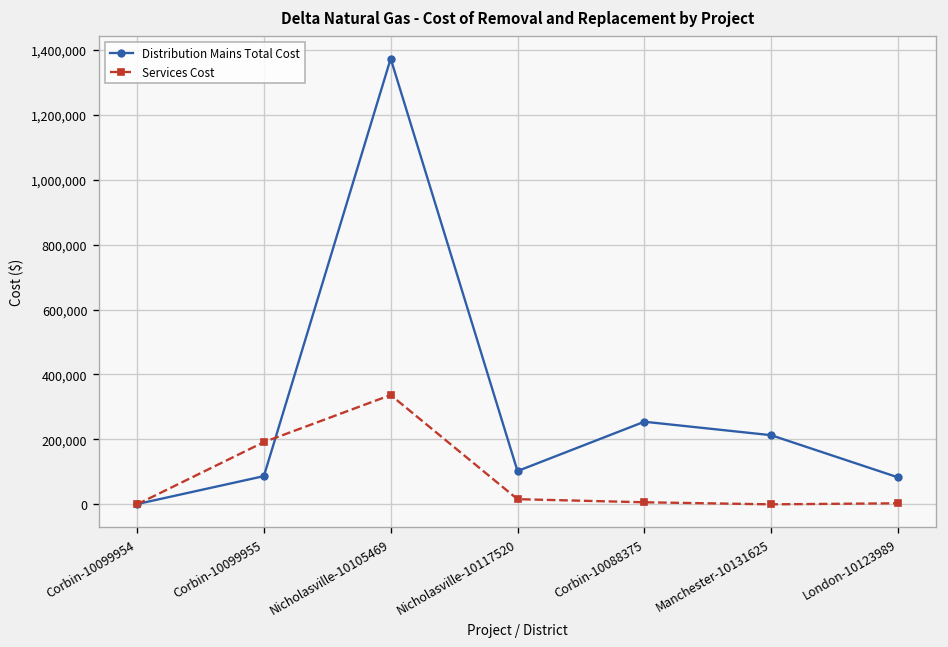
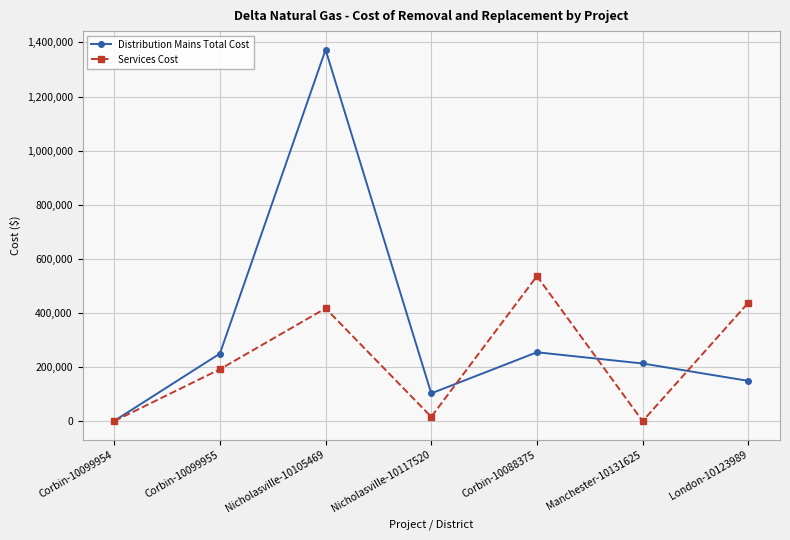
  {
    "Distribution Mains Total Cost": {
-     "Corbin-10099955": "90,000",
+     "Corbin-10099955": "250,000",
      "Nicholasville-10105469": "1,370,000",
      "Nicholasville-10117520": "100,000",
      "Corbin-10088375": "250,000",
      "Manchester-10131625": "210,000",
-     "London-10123989": "80,000"
+     "London-10123989": "150,000"
    },
    "Services Cost": {
      "Corbin-10099955": "190,000",
-     "Nicholasville-10105469": "340,000",
+     "Nicholasville-10105469": "420,000",
      "Nicholasville-10117520": "20,000",
-     "Corbin-10088375": "10,000",
+     "Corbin-10088375": "540,000",
      "Manchester-10131625": "0",
-     "London-10123989": "0"
+     "London-10123989": "440,000"
    }
  }
